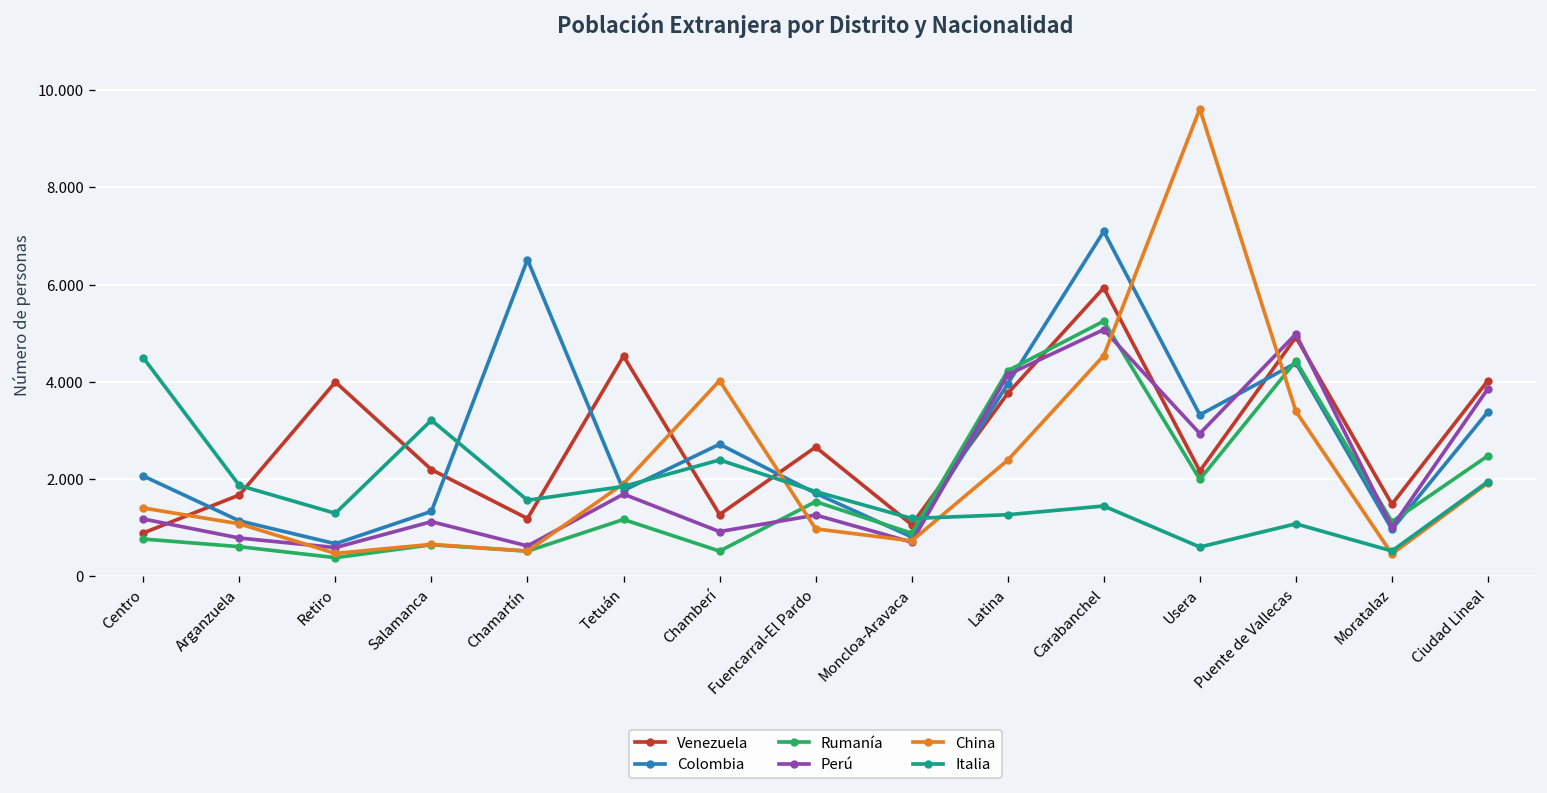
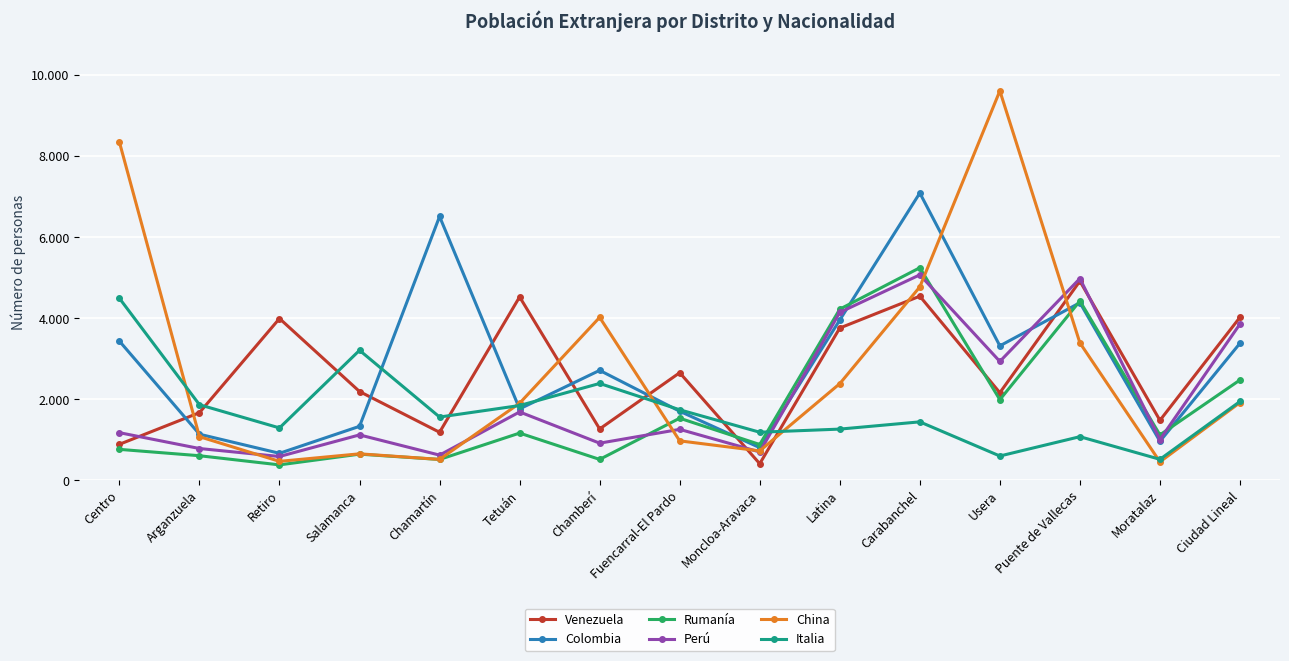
  {
    "Venezuela": {
      "Centro": 0.9,
      "Arganzuela": 1.7,
      "Retiro": 4.0,
      "Salamanca": 2.2,
      "Chamartín": 1.2,
      "Tetuán": 4.5,
      "Chamberí": 1.3,
      "Fuencarral-El Pardo": 2.7,
-     "Moncloa-Aravaca": 1.1,
+     "Moncloa-Aravaca": 0.4,
      "Latina": 3.8,
-     "Carabanchel": 5.9,
+     "Carabanchel": 4.5,
      "Usera": 2.2,
      "Puente de Vallecas": 4.9,
      "Moratalaz": 1.5,
      "Ciudad Lineal": 4.0
    },
    "Colombia": {
-     "Centro": 2.1,
+     "Centro": 3.4,
      "Retiro": 0.7,
      "Salamanca": 1.3,
      "Chamartín": 6.5,
      "Tetuán": 1.8,
      "Chamberí": 2.7,
      "Moncloa-Aravaca": 0.8,
      "Latina": 4.0,
      "Carabanchel": 7.1,
      "Usera": 3.3,
      "Ciudad Lineal": 3.4
    },
    "Perú": {
      "Centro": 1.2,
      "Arganzuela": 0.8,
      "Retiro": 0.6,
      "Salamanca": 1.1,
      "Chamartín": 0.6,
      "Tetuán": 1.7,
      "Chamberí": 0.9,
      "Fuencarral-El Pardo": 1.3,
      "Latina": 4.1,
      "Carabanchel": 5.1,
      "Usera": 2.9,
      "Puente de Vallecas": 5.0,
      "Ciudad Lineal": 3.9
    },
    "China": {
-     "Centro": 1.4,
+     "Centro": 8.4,
      "Retiro": 0.5,
      "Chamberí": 4.0,
      "Fuencarral-El Pardo": 1.0,
      "Latina": 2.4,
-     "Carabanchel": 4.5,
+     "Carabanchel": 4.8,
      "Usera": 9.6,
      "Puente de Vallecas": 3.4
    }
  }
